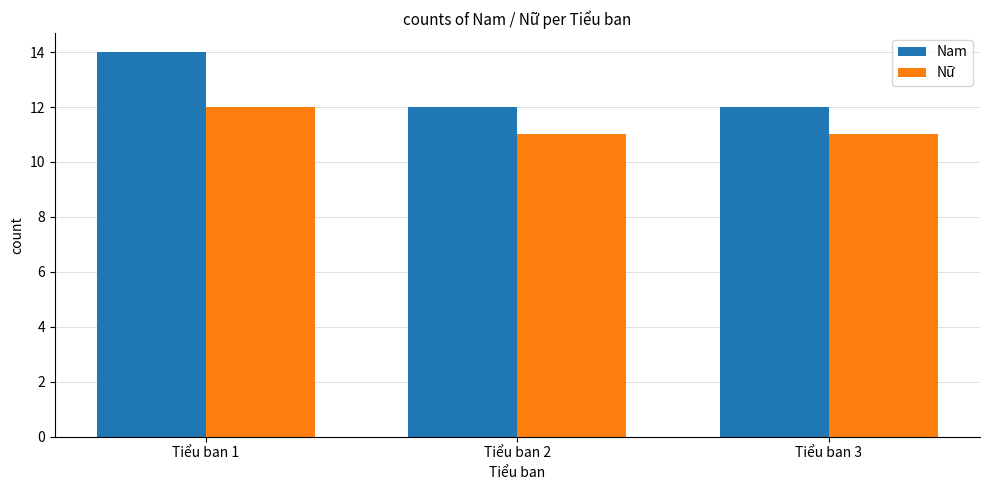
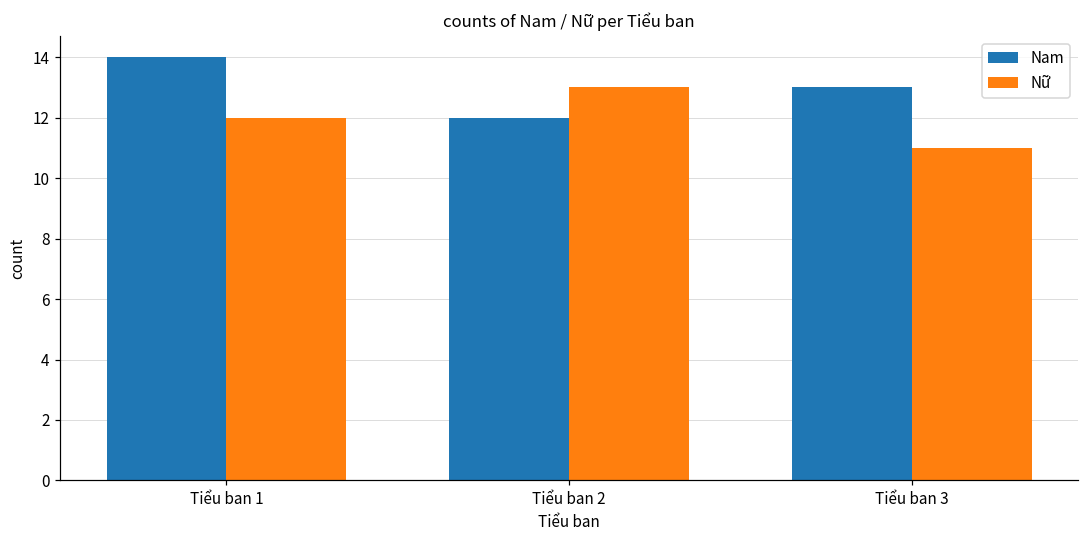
  {
    "Nam": {
      "Tiểu ban 1": 14,
      "Tiểu ban 2": 12,
-     "Tiểu ban 3": 12
+     "Tiểu ban 3": 13
    },
    "Nữ": {
      "Tiểu ban 1": 12,
-     "Tiểu ban 2": 11,
+     "Tiểu ban 2": 13,
      "Tiểu ban 3": 11
    }
  }
